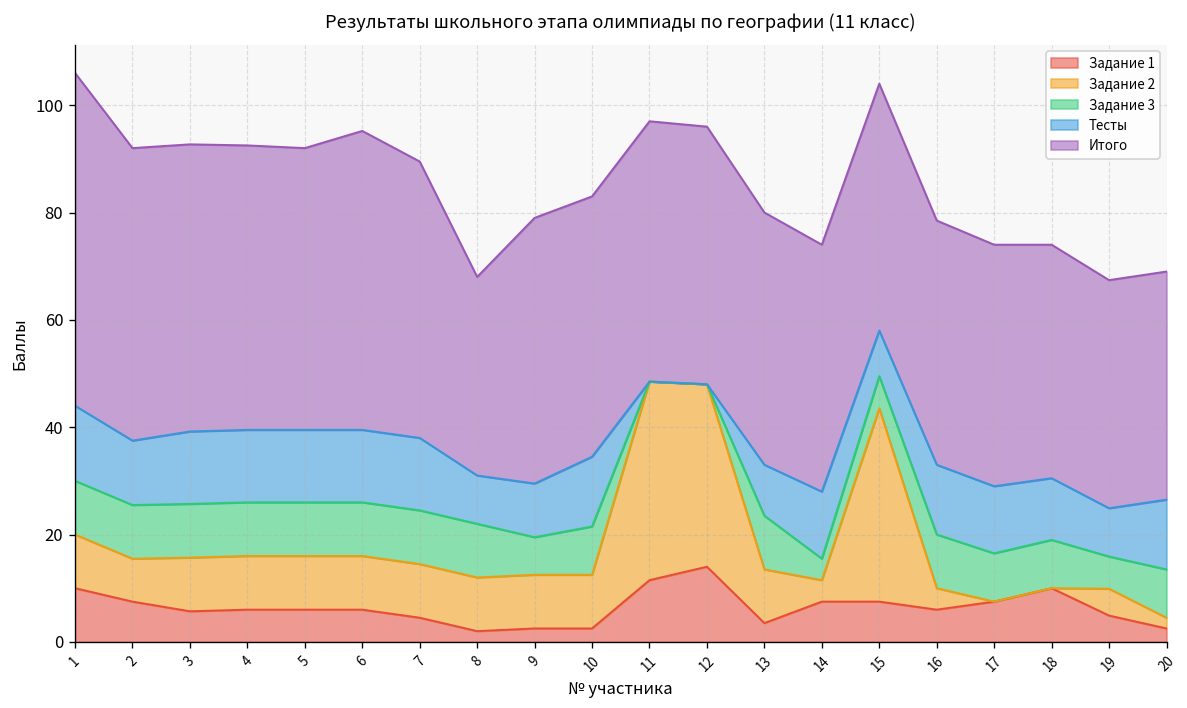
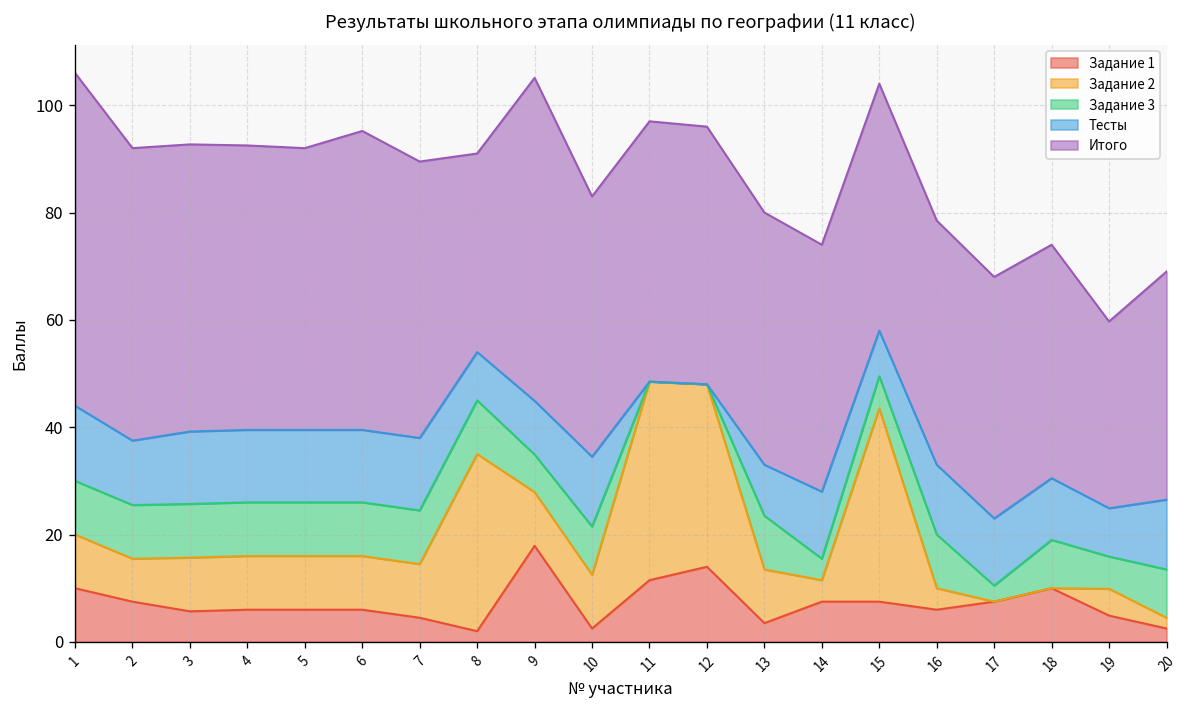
  {
    "Задание 1": {
      "1": 10,
      "2": 8,
      "3": 6,
      "4": 6,
      "5": 6,
      "6": 6,
      "7": 5,
      "8": 2,
-     "9": 3,
+     "9": 18,
      "10": 3,
      "11": 12,
      "12": 14,
      "13": 4,
      "14": 8,
      "15": 8,
      "16": 6,
      "19": 5,
      "20": 3
    },
    "Задание 2": {
      "1": 10,
      "2": 8,
      "3": 10,
      "4": 10,
      "5": 10,
      "6": 10,
      "7": 10,
-     "8": 10,
+     "8": 33,
      "9": 10,
      "10": 10,
      "13": 10,
      "14": 4,
      "15": 36,
      "16": 4,
      "19": 5,
      "20": 2
    },
    "Задание 3": {
      "1": 10,
      "2": 10,
      "3": 10,
      "4": 10,
      "5": 10,
      "6": 10,
      "7": 10,
      "8": 10,
      "9": 7,
      "10": 9,
      "13": 10,
      "14": 4,
      "15": 6,
      "16": 10,
-     "17": 9,
+     "17": 3,
      "18": 9,
      "19": 6,
      "20": 9
    },
    "Тесты": {
      "1": 14,
      "2": 12,
      "3": 14,
      "4": 14,
      "5": 14,
      "6": 14,
      "7": 14,
      "8": 9,
      "9": 10,
      "10": 13,
      "13": 10,
      "14": 13,
      "15": 9,
      "16": 13,
      "17": 13,
      "18": 12,
      "19": 9,
      "20": 13
    },
    "Итого": {
      "1": 62,
      "2": 55,
      "3": 54,
      "4": 53,
      "5": 53,
      "6": 56,
      "7": 52,
      "8": 37,
-     "9": 50,
+     "9": 60,
      "10": 49,
      "11": 49,
      "12": 48,
      "13": 47,
      "14": 46,
      "15": 46,
      "16": 46,
      "17": 45,
      "18": 44,
-     "19": 43,
+     "19": 35,
      "20": 43
    }
  }
